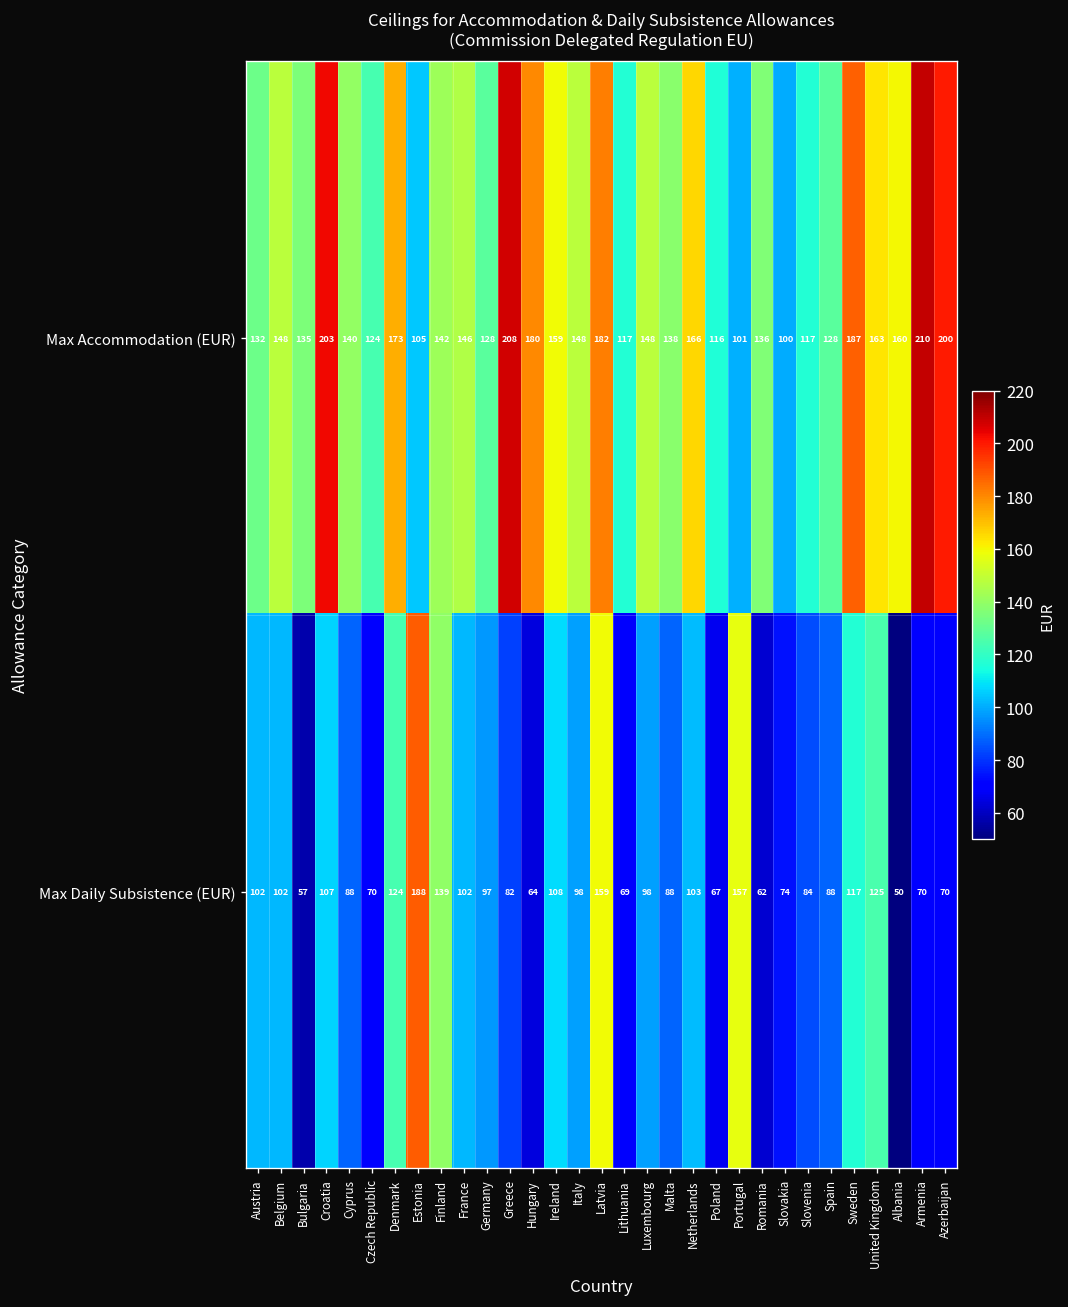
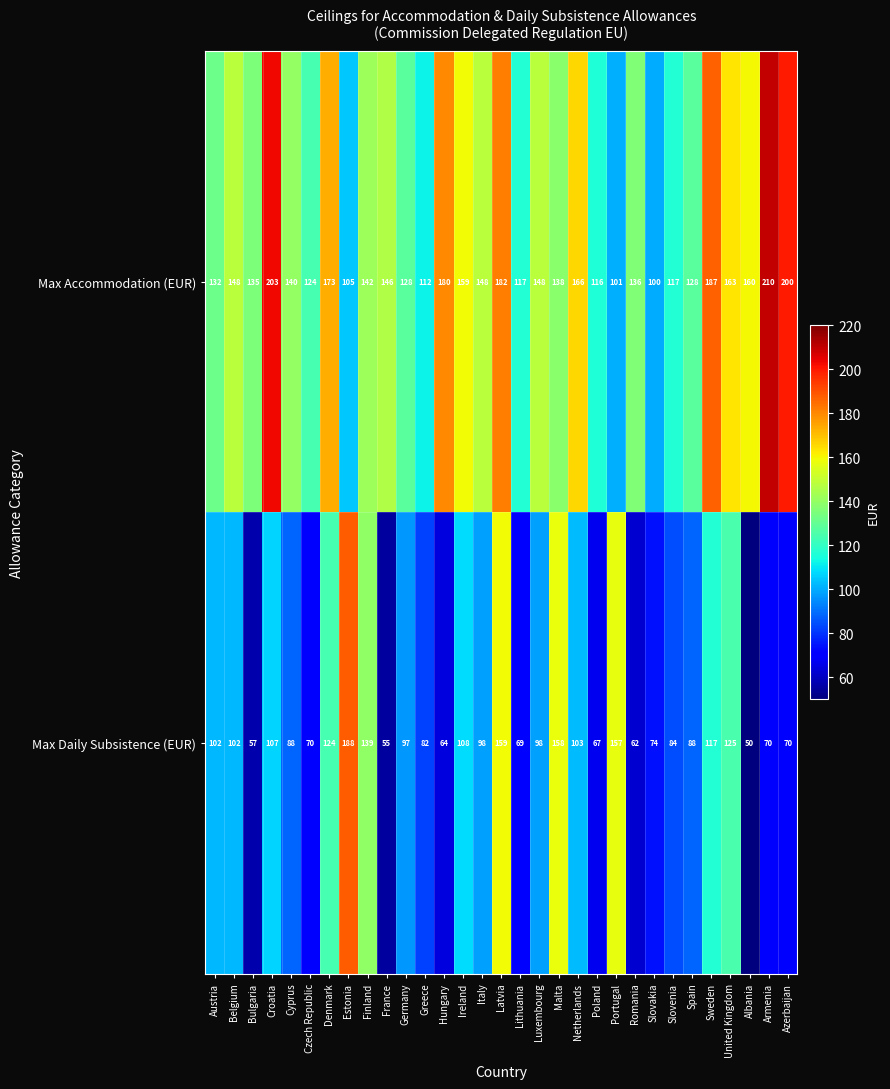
  {
    "Max Accommodation (EUR)": {
      "Austria": 132,
      "Belgium": 148,
      "Bulgaria": 135,
      "Croatia": 203,
      "Cyprus": 140,
      "Czech Republic": 124,
      "Denmark": 173,
      "Estonia": 105,
      "Finland": 142,
      "France": 146,
      "Germany": 128,
-     "Greece": 208,
+     "Greece": 112,
      "Hungary": 180,
      "Ireland": 159,
      "Italy": 148,
      "Latvia": 182,
      "Lithuania": 117,
      "Luxembourg": 148,
      "Malta": 138,
      "Netherlands": 166,
      "Poland": 116,
      "Portugal": 101,
      "Romania": 136,
      "Slovakia": 100,
      "Slovenia": 117,
      "Spain": 128,
      "Sweden": 187,
      "United Kingdom": 163,
      "Albania": 160,
      "Armenia": 210,
      "Azerbaijan": 200
    },
    "Max Daily Subsistence (EUR)": {
      "Austria": 102,
      "Belgium": 102,
      "Bulgaria": 57,
      "Croatia": 107,
      "Cyprus": 88,
      "Czech Republic": 70,
      "Denmark": 124,
      "Estonia": 188,
      "Finland": 139,
-     "France": 102,
+     "France": 55,
      "Germany": 97,
      "Greece": 82,
      "Hungary": 64,
      "Ireland": 108,
      "Italy": 98,
      "Latvia": 159,
      "Lithuania": 69,
      "Luxembourg": 98,
-     "Malta": 88,
+     "Malta": 158,
      "Netherlands": 103,
      "Poland": 67,
      "Portugal": 157,
      "Romania": 62,
      "Slovakia": 74,
      "Slovenia": 84,
      "Spain": 88,
      "Sweden": 117,
      "United Kingdom": 125,
      "Albania": 50,
      "Armenia": 70,
      "Azerbaijan": 70
    }
  }
